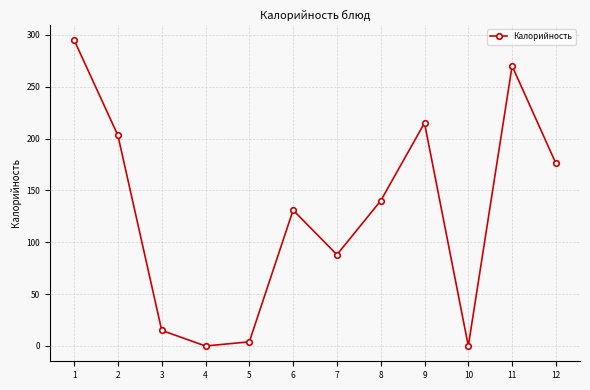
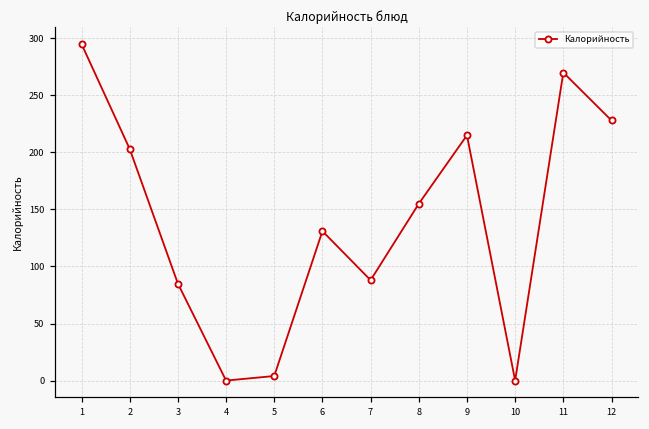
  {
    "1": 295,
    "2": 203,
-   "3": 15,
+   "3": 85,
    "4": 0,
    "5": 4,
    "6": 131,
    "7": 88,
-   "8": 140,
+   "8": 155,
    "9": 215,
    "10": 0,
    "11": 270,
-   "12": 176
+   "12": 228
  }
